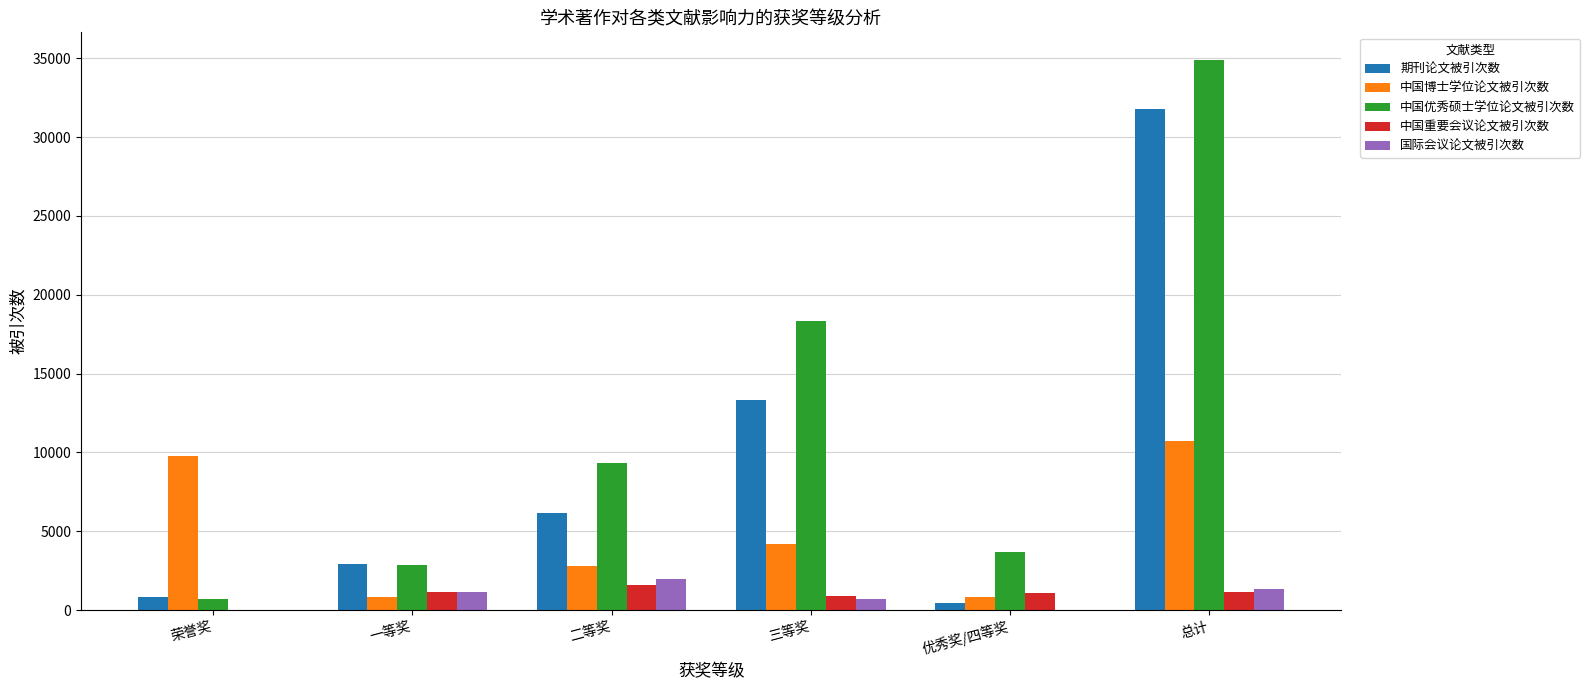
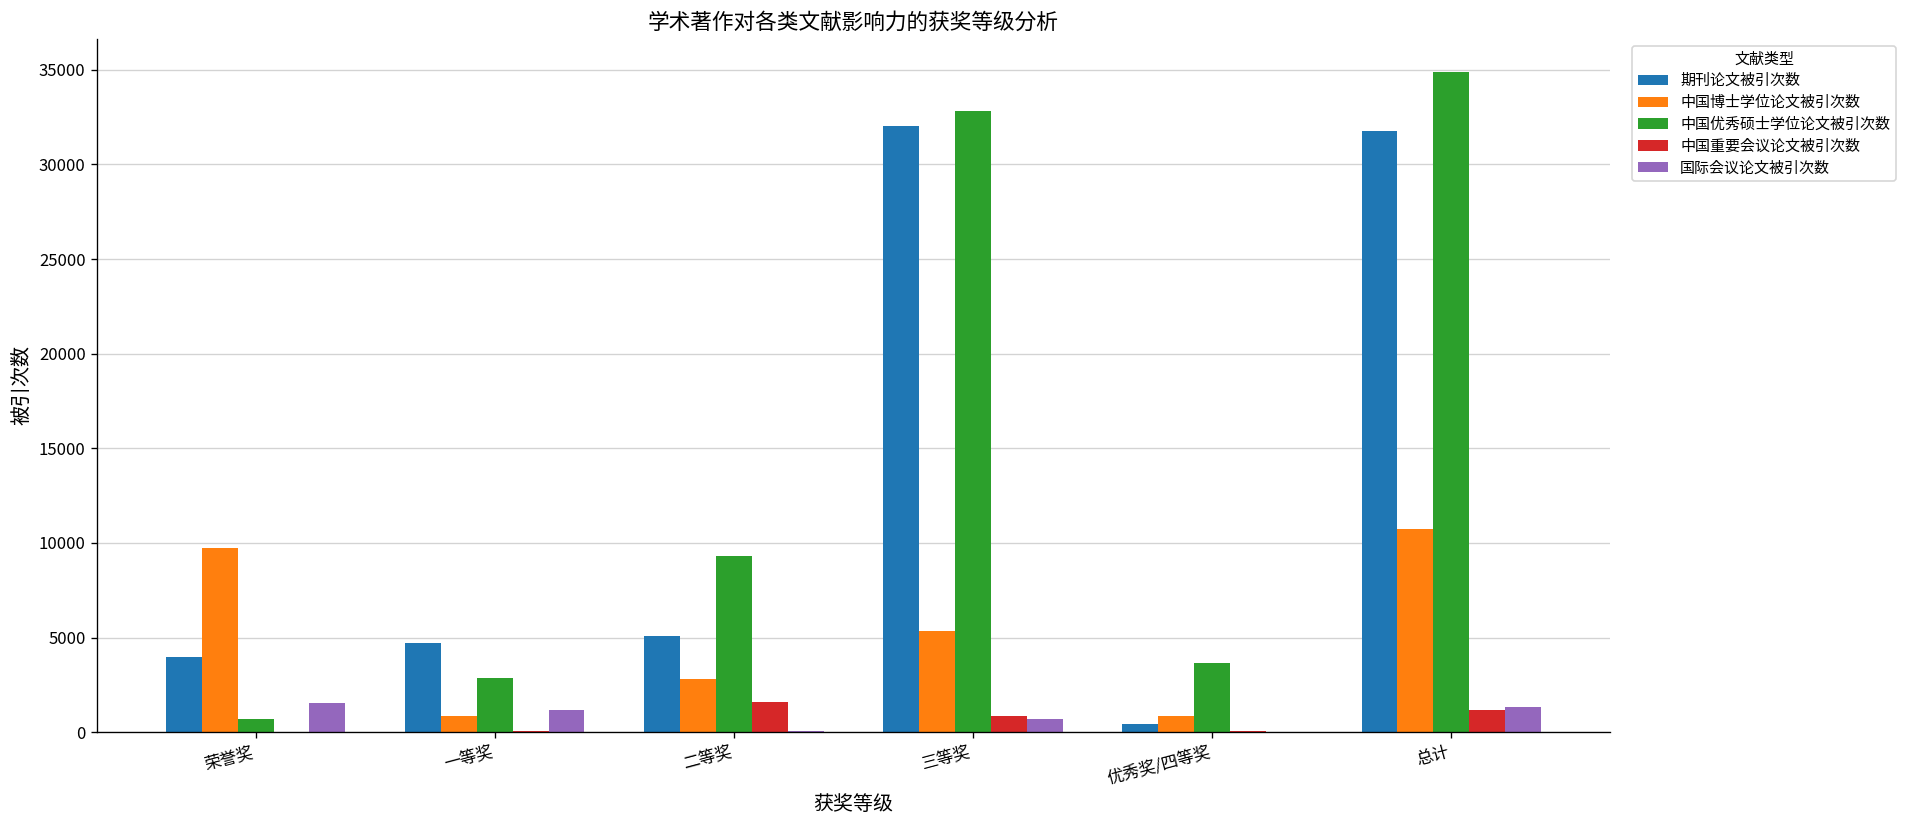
  {
    "期刊论文被引次数": {
-     "荣誉奖": 800,
-     "一等奖": 2900,
-     "二等奖": 6100,
-     "三等奖": 13300,
+     "荣誉奖": 4000,
+     "一等奖": 4700,
+     "二等奖": 5100,
+     "三等奖": 32000,
      "优秀奖/四等奖": 400,
      "总计": 31800
    },
    "中国博士学位论文被引次数": {
      "荣誉奖": 9800,
      "一等奖": 900,
      "二等奖": 2800,
-     "三等奖": 4200,
+     "三等奖": 5300,
      "优秀奖/四等奖": 900,
      "总计": 10700
    },
    "中国优秀硕士学位论文被引次数": {
      "荣誉奖": 700,
      "一等奖": 2900,
      "二等奖": 9300,
-     "三等奖": 18300,
+     "三等奖": 32800,
      "优秀奖/四等奖": 3700,
      "总计": 34900
    },
    "中国重要会议论文被引次数": {
-     "一等奖": 1100,
+     "一等奖": 100,
      "二等奖": 1600,
      "三等奖": 900,
-     "优秀奖/四等奖": 1100,
+     "优秀奖/四等奖": 0,
      "总计": 1200
    },
    "国际会议论文被引次数": {
-     "荣誉奖": 0,
+     "荣誉奖": 1500,
      "一等奖": 1200,
-     "二等奖": 2000,
+     "二等奖": 0,
      "三等奖": 700,
      "总计": 1300
    }
  }
